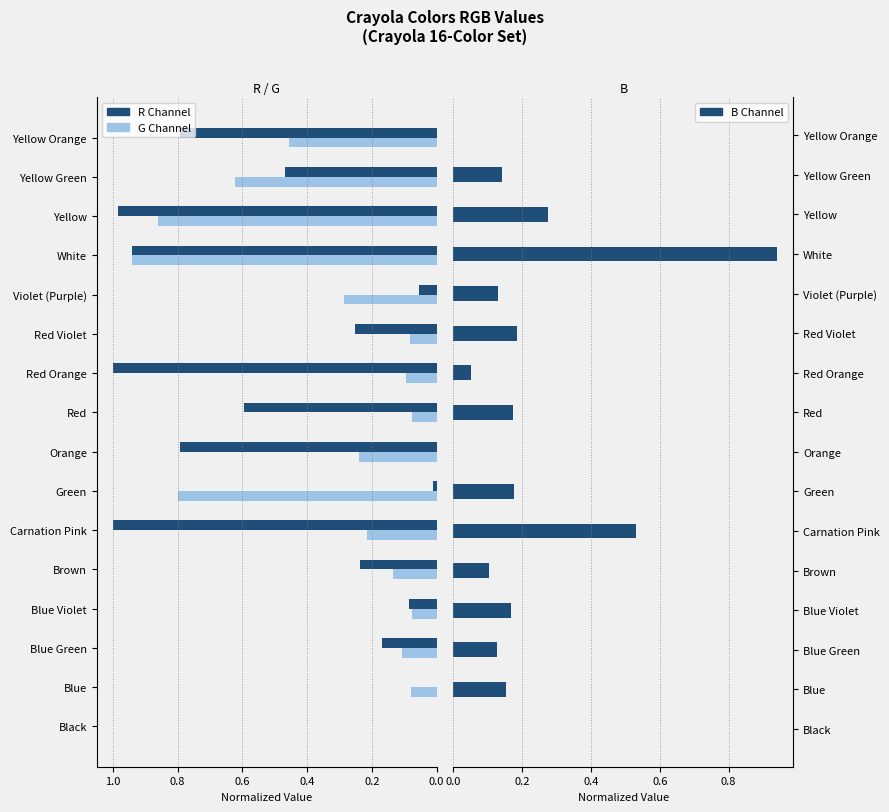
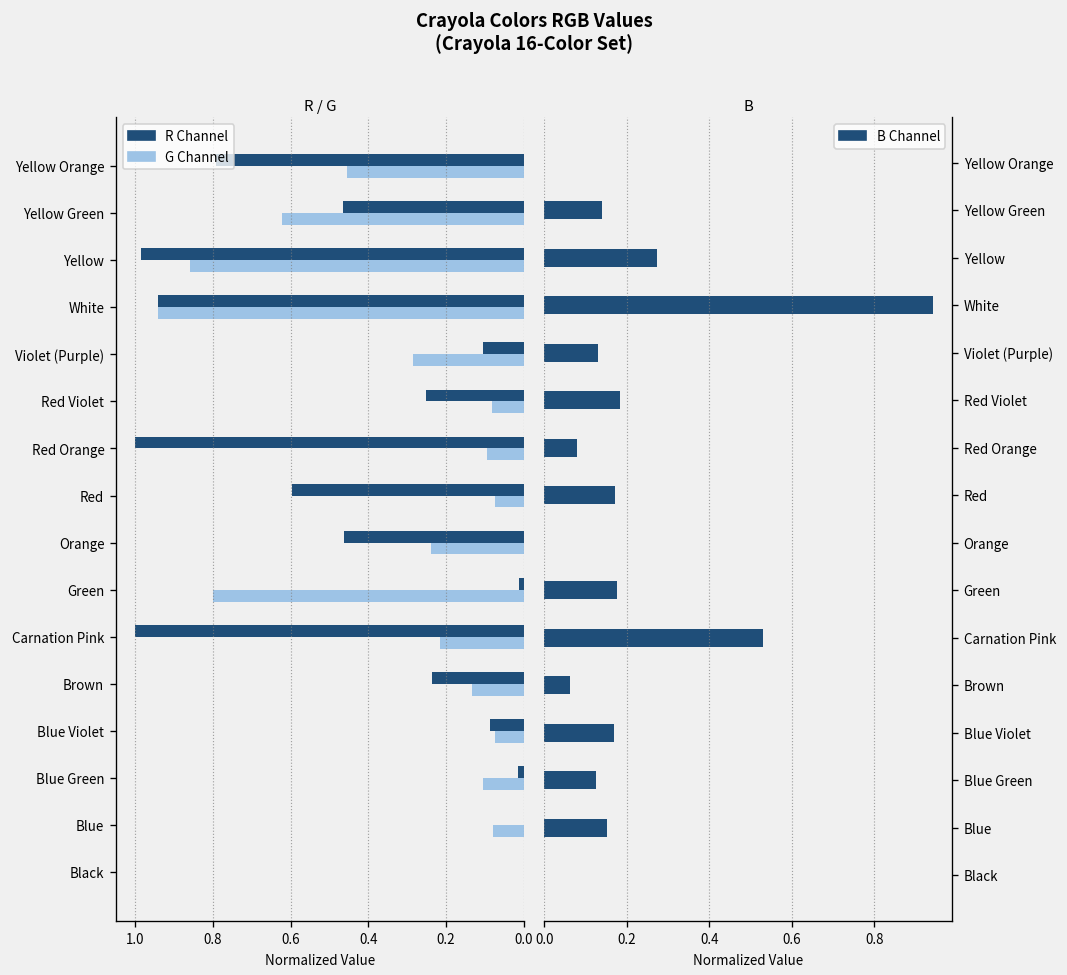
  {
    "R / G": {
      "R Channel": {
        "Yellow Green": 0.47,
        "Yellow": 0.98,
        "White": 0.94,
-       "Violet (Purple)": 0.05,
+       "Violet (Purple)": 0.11,
        "Red Violet": 0.25,
        "Red Orange": 1.00,
        "Red": 0.60,
-       "Orange": 0.79,
+       "Orange": 0.46,
        "Green": 0.01,
        "Carnation Pink": 1.00,
        "Brown": 0.24,
        "Blue Violet": 0.09,
-       "Blue Green": 0.17,
+       "Blue Green": 0.02,
        "Blue": 0.00,
        "Black": 0.00
      },
      "G Channel": {
        "Yellow Orange": 0.45,
        "Yellow Green": 0.62,
        "Yellow": 0.86,
        "White": 0.94,
        "Violet (Purple)": 0.29,
        "Red Violet": 0.08,
        "Red Orange": 0.09,
        "Red": 0.07,
        "Orange": 0.24,
        "Green": 0.80,
        "Carnation Pink": 0.22,
        "Brown": 0.13,
        "Blue Violet": 0.07,
        "Blue Green": 0.11,
        "Blue": 0.08,
        "Black": 0.00
      }
    },
    "B": {
      "Yellow Orange": 0.00,
      "Yellow Green": 0.14,
      "Yellow": 0.27,
      "White": 0.94,
      "Violet (Purple)": 0.13,
      "Red Violet": 0.18,
-     "Red Orange": 0.05,
+     "Red Orange": 0.08,
      "Red": 0.17,
      "Orange": 0.00,
      "Green": 0.18,
      "Carnation Pink": 0.53,
-     "Brown": 0.10,
+     "Brown": 0.06,
      "Blue Violet": 0.17,
      "Blue Green": 0.13,
      "Blue": 0.15,
      "Black": 0.00
    }
  }
